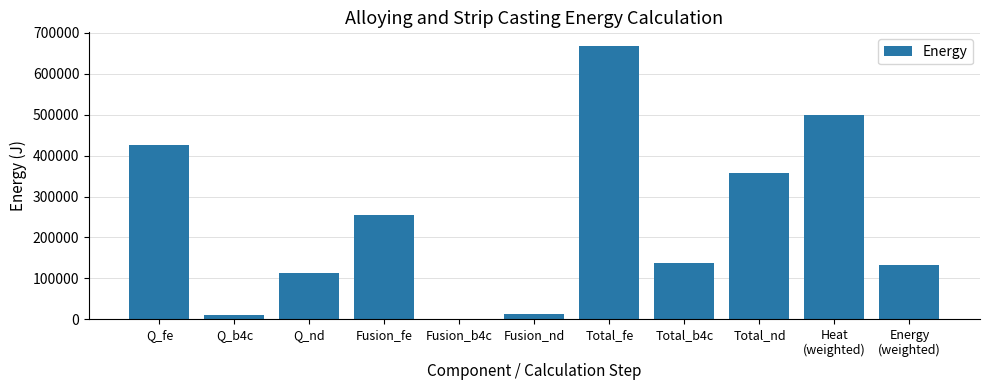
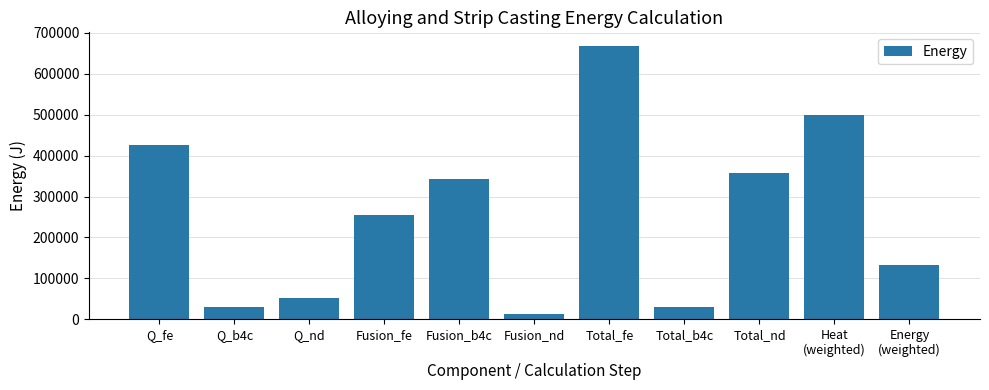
  {
    "Q_fe": 430000,
-   "Q_b4c": 10000,
-   "Q_nd": 110000,
+   "Q_b4c": 30000,
+   "Q_nd": 50000,
    "Fusion_fe": 260000,
-   "Fusion_b4c": 0,
+   "Fusion_b4c": 340000,
    "Fusion_nd": 10000,
    "Total_fe": 670000,
-   "Total_b4c": 140000,
+   "Total_b4c": 30000,
    "Total_nd": 360000,
    "Heat (weighted)": 500000,
    "Energy (weighted)": 130000
  }
